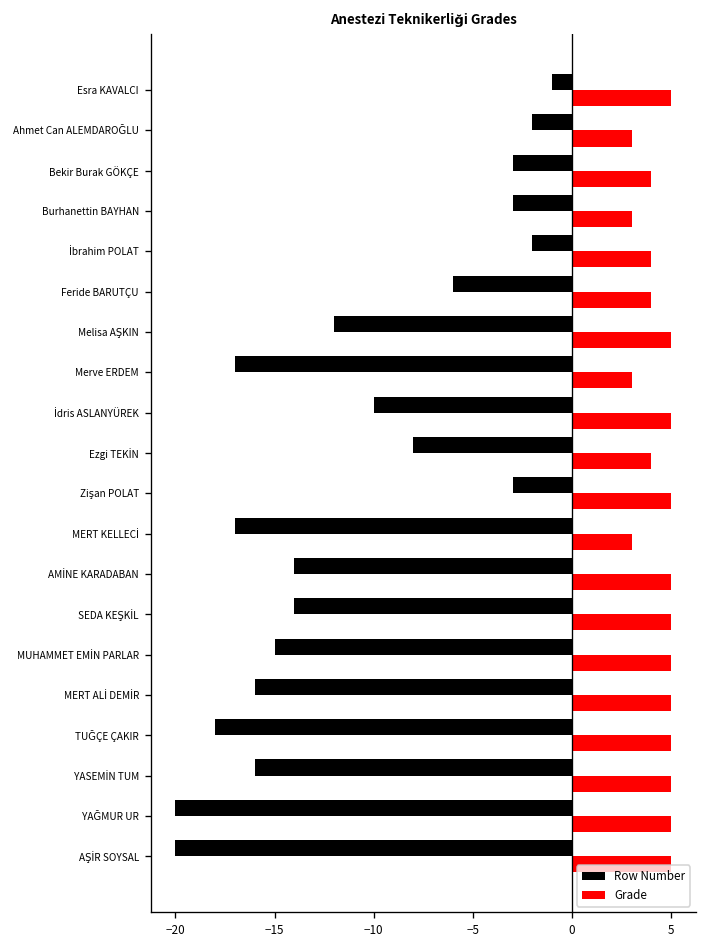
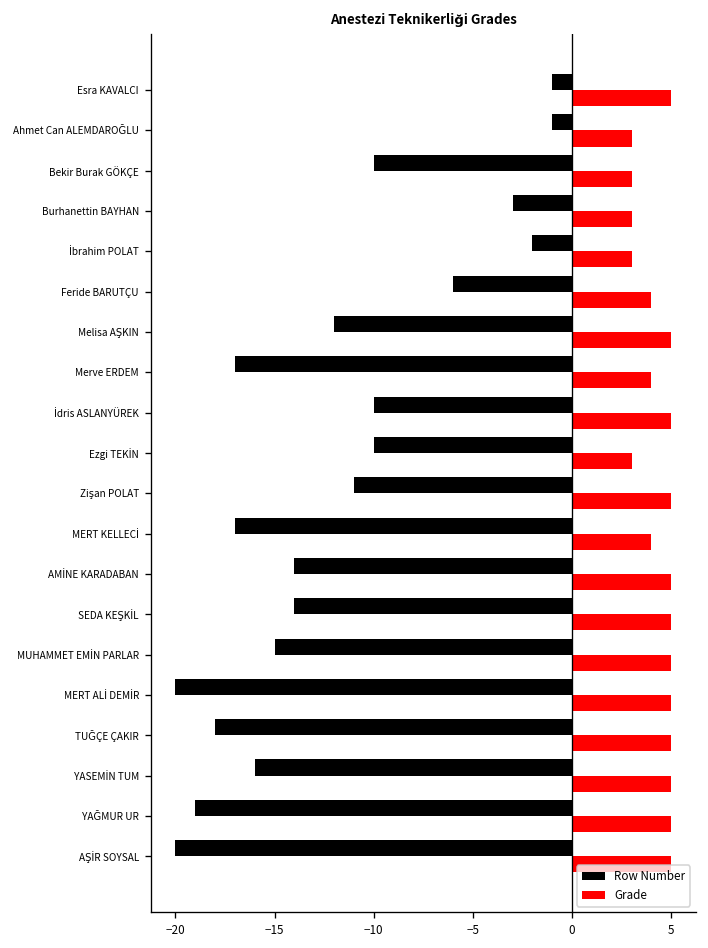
  {
    "Row Number": {
      "Esra KAVALCI": -1.0,
-     "Ahmet Can ALEMDAROĞLU": -2.0,
-     "Bekir Burak GÖKÇE": -3.0,
+     "Ahmet Can ALEMDAROĞLU": -1.0,
+     "Bekir Burak GÖKÇE": -10.0,
      "Burhanettin BAYHAN": -3.0,
      "İbrahim POLAT": -2.0,
      "Feride BARUTÇU": -6.0,
      "Melisa AŞKIN": -12.0,
      "Merve ERDEM": -17.0,
      "İdris ASLANYÜREK": -10.0,
-     "Ezgi TEKİN": -8.0,
-     "Zişan POLAT": -3.0,
+     "Ezgi TEKİN": -10.0,
+     "Zişan POLAT": -11.0,
      "MERT KELLECİ": -17.0,
      "AMİNE KARADABAN": -14.0,
      "SEDA KEŞKİL": -14.0,
      "MUHAMMET EMİN PARLAR": -15.0,
-     "MERT ALİ DEMİR": -16.0,
+     "MERT ALİ DEMİR": -20.0,
      "TUĞÇE ÇAKIR": -18.0,
      "YASEMİN TUM": -16.0,
-     "YAĞMUR UR": -20.0,
+     "YAĞMUR UR": -19.0,
      "AŞİR SOYSAL": -20.0
    },
    "Grade": {
      "Esra KAVALCI": 5,
      "Ahmet Can ALEMDAROĞLU": 3,
-     "Bekir Burak GÖKÇE": 4,
+     "Bekir Burak GÖKÇE": 3,
      "Burhanettin BAYHAN": 3,
-     "İbrahim POLAT": 4,
+     "İbrahim POLAT": 3,
      "Feride BARUTÇU": 4,
      "Melisa AŞKIN": 5,
-     "Merve ERDEM": 3,
+     "Merve ERDEM": 4,
      "İdris ASLANYÜREK": 5,
-     "Ezgi TEKİN": 4,
+     "Ezgi TEKİN": 3,
      "Zişan POLAT": 5,
-     "MERT KELLECİ": 3,
+     "MERT KELLECİ": 4,
      "AMİNE KARADABAN": 5,
      "SEDA KEŞKİL": 5,
      "MUHAMMET EMİN PARLAR": 5,
      "MERT ALİ DEMİR": 5,
      "TUĞÇE ÇAKIR": 5,
      "YASEMİN TUM": 5,
      "YAĞMUR UR": 5,
      "AŞİR SOYSAL": 5
    }
  }
